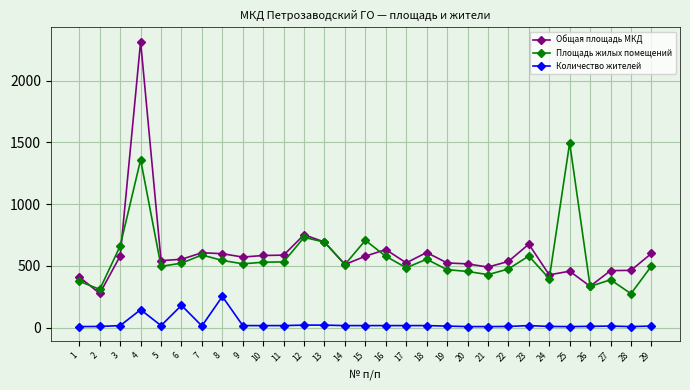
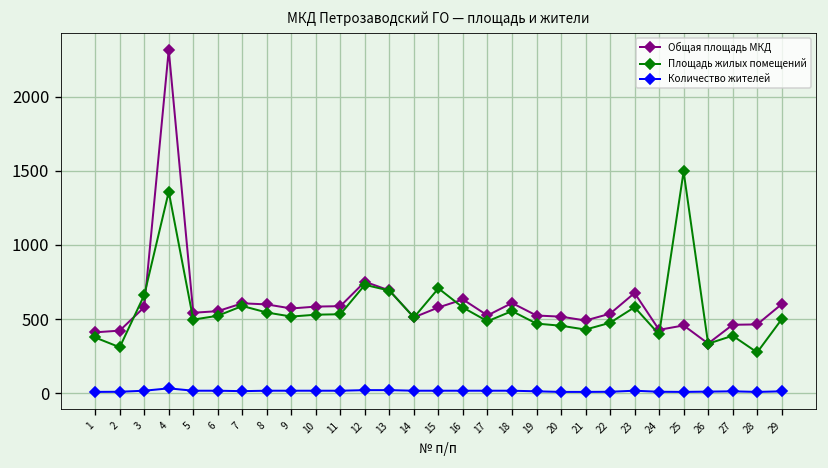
  {
    "Общая площадь МКД": {
      "1": 410,
-     "2": 280,
+     "2": 420,
      "3": 580,
      "4": 2320,
      "5": 540,
      "6": 550,
      "8": 600,
      "9": 570,
      "10": 580,
      "11": 590,
      "12": 750,
      "15": 580,
      "16": 630,
      "17": 520,
      "18": 610,
      "19": 520,
      "20": 520,
      "21": 490,
      "22": 540,
      "23": 680,
      "24": 430,
      "25": 460,
      "27": 460,
      "28": 460,
      "29": 600
    },
    "Площадь жилых помещений": {
      "1": 380,
      "2": 310,
      "3": 660,
      "4": 1360,
      "5": 500,
      "6": 520,
      "8": 540,
      "9": 520,
      "10": 530,
      "11": 530,
      "12": 730,
      "15": 710,
      "16": 580,
      "17": 480,
      "18": 550,
      "19": 470,
      "20": 450,
      "21": 430,
      "22": 470,
      "23": 580,
      "24": 400,
      "25": 1500,
      "27": 390,
      "28": 270,
      "29": 500
    },
    "Количество жителей": {
      "1": 10,
      "2": 10,
      "3": 20,
-     "4": 150,
+     "4": 30,
      "5": 20,
-     "6": 180,
+     "6": 20,
      "7": 10,
-     "8": 250,
+     "8": 20,
      "9": 20,
      "10": 20,
      "11": 20,
      "12": 20,
      "13": 20,
      "14": 20,
      "15": 20,
      "16": 20,
      "17": 20,
      "18": 20,
      "19": 10,
      "20": 10,
      "21": 10,
      "22": 10,
      "23": 20,
      "24": 10,
      "25": 10,
      "26": 10,
      "27": 10,
      "28": 10,
      "29": 10
    }
  }
